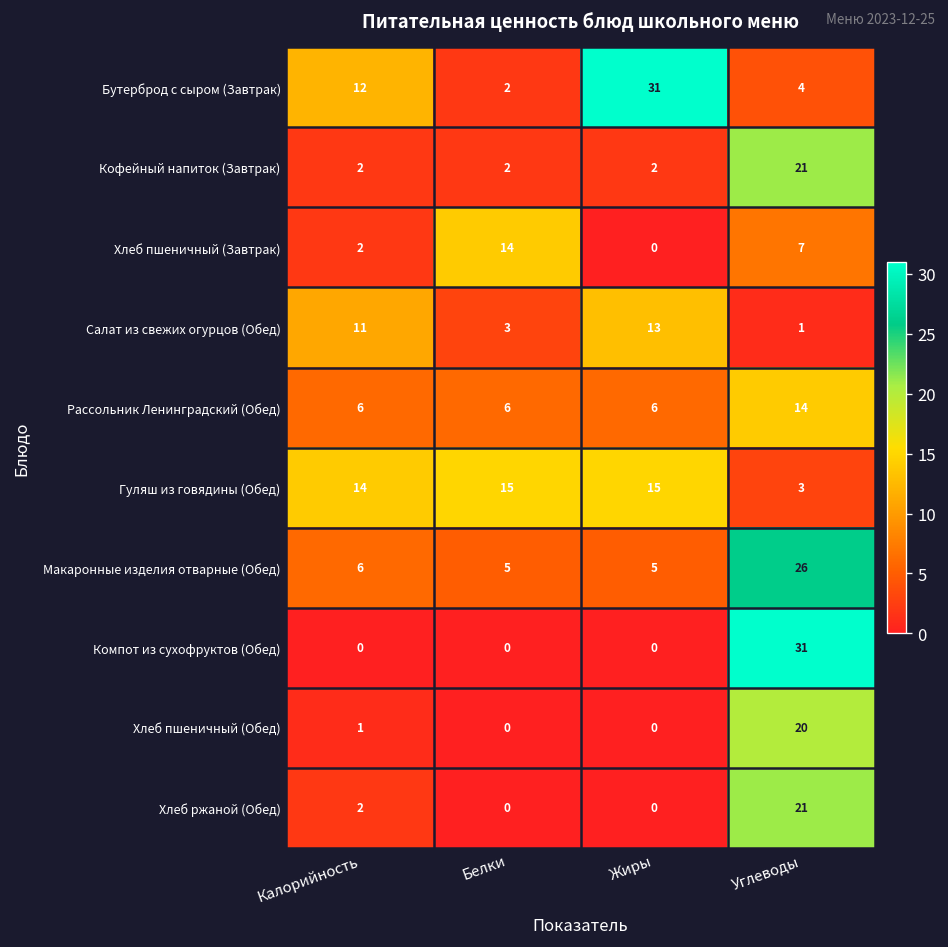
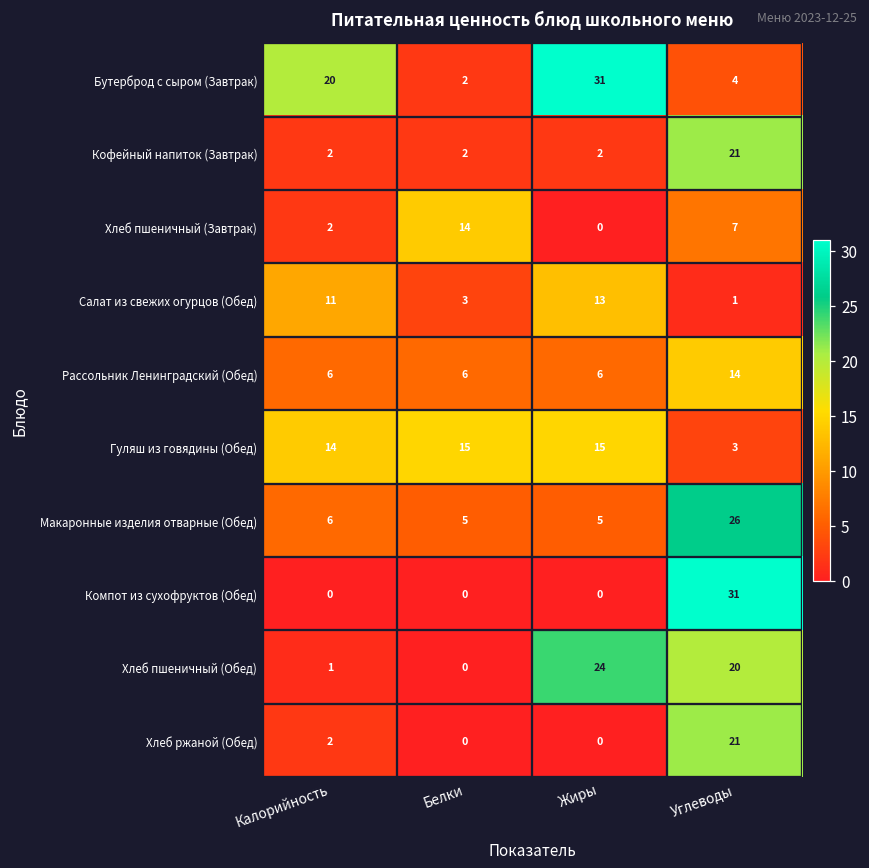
  {
    "Бутерброд с сыром (Завтрак)": {
-     "Калорийность": 12,
+     "Калорийность": 20,
      "Белки": 2,
      "Жиры": 31,
      "Углеводы": 4
    },
    "Кофейный напиток (Завтрак)": {
      "Калорийность": 2,
      "Белки": 2,
      "Жиры": 2,
      "Углеводы": 21
    },
    "Хлеб пшеничный (Завтрак)": {
      "Калорийность": 2,
      "Белки": 14,
      "Жиры": 0,
      "Углеводы": 7
    },
    "Салат из свежих огурцов (Обед)": {
      "Калорийность": 11,
      "Белки": 3,
      "Жиры": 13,
      "Углеводы": 1
    },
    "Рассольник Ленинградский (Обед)": {
      "Калорийность": 6,
      "Белки": 6,
      "Жиры": 6,
      "Углеводы": 14
    },
    "Гуляш из говядины (Обед)": {
      "Калорийность": 14,
      "Белки": 15,
      "Жиры": 15,
      "Углеводы": 3
    },
    "Макаронные изделия отварные (Обед)": {
      "Калорийность": 6,
      "Белки": 5,
      "Жиры": 5,
      "Углеводы": 26
    },
    "Компот из сухофруктов (Обед)": {
      "Калорийность": 0,
      "Белки": 0,
      "Жиры": 0,
      "Углеводы": 31
    },
    "Хлеб пшеничный (Обед)": {
      "Калорийность": 1,
      "Белки": 0,
-     "Жиры": 0,
+     "Жиры": 24,
      "Углеводы": 20
    },
    "Хлеб ржаной (Обед)": {
      "Калорийность": 2,
      "Белки": 0,
      "Жиры": 0,
      "Углеводы": 21
    }
  }
